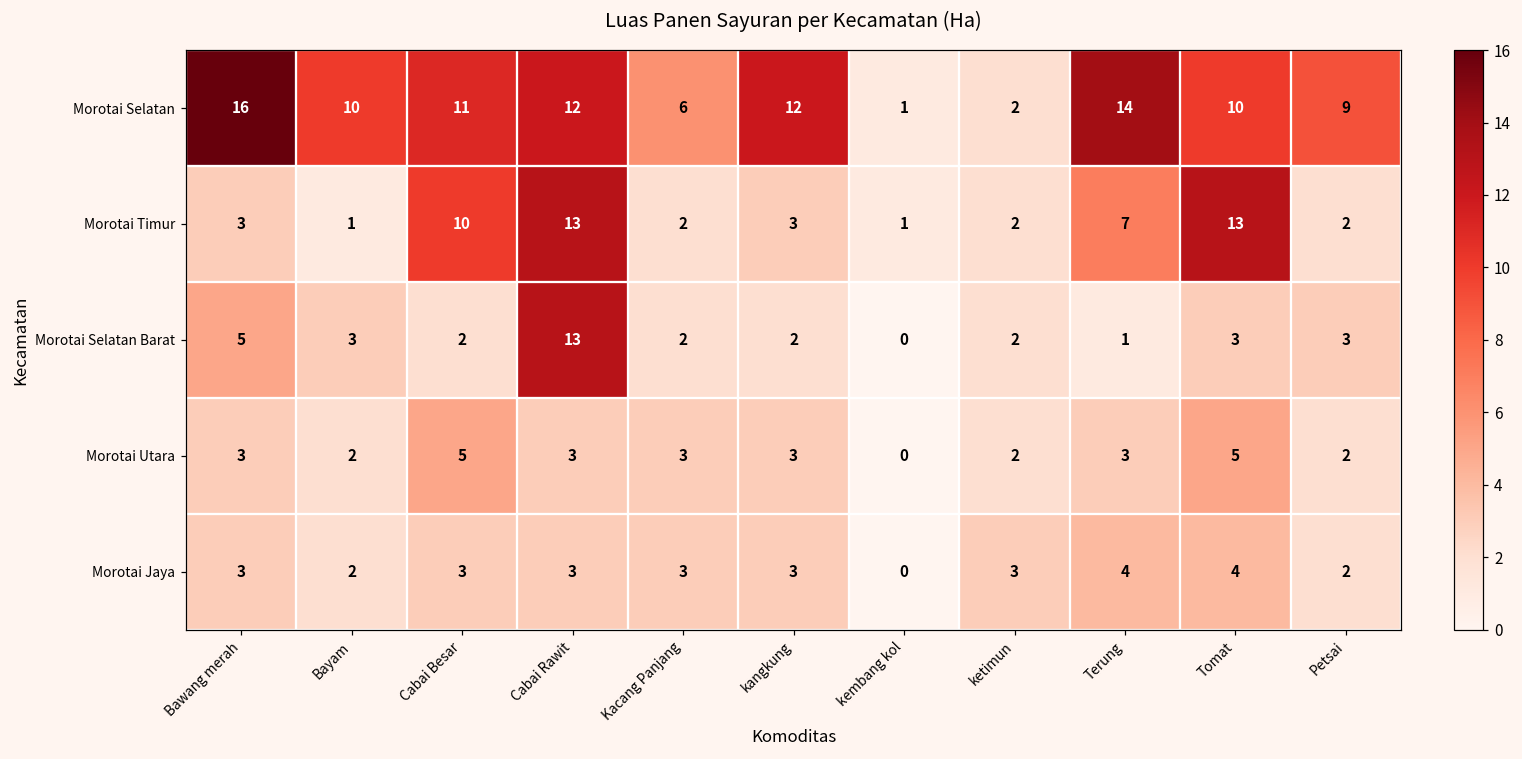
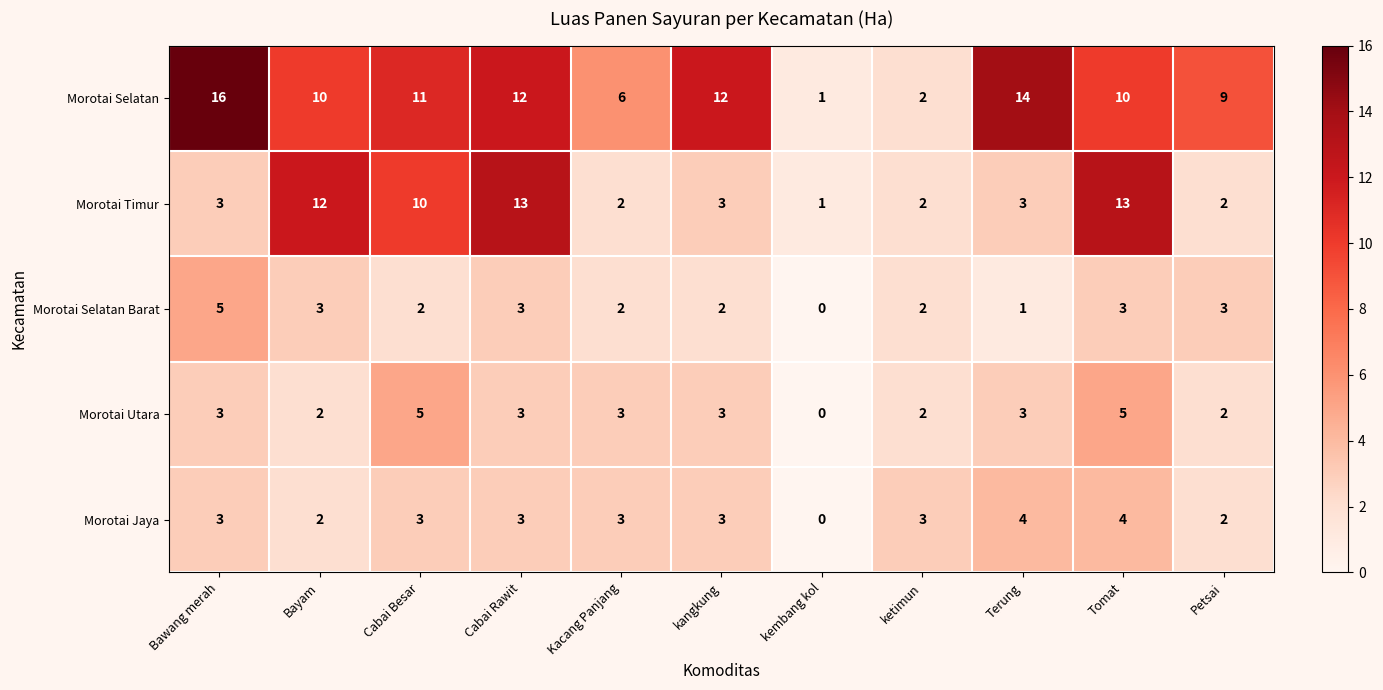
  {
    "Morotai Selatan": {
      "Bawang merah": 16,
      "Bayam": 10,
      "Cabai Besar": 11,
      "Cabai Rawit": 12,
      "Kacang Panjang": 6,
      "kangkung": 12,
      "kembang kol": 1,
      "ketimun": 2,
      "Terung": 14,
      "Tomat": 10,
      "Petsai": 9
    },
    "Morotai Timur": {
      "Bawang merah": 3,
-     "Bayam": 1,
+     "Bayam": 12,
      "Cabai Besar": 10,
      "Cabai Rawit": 13,
      "Kacang Panjang": 2,
      "kangkung": 3,
      "kembang kol": 1,
      "ketimun": 2,
-     "Terung": 7,
+     "Terung": 3,
      "Tomat": 13,
      "Petsai": 2
    },
    "Morotai Selatan Barat": {
      "Bawang merah": 5,
      "Bayam": 3,
      "Cabai Besar": 2,
-     "Cabai Rawit": 13,
+     "Cabai Rawit": 3,
      "Kacang Panjang": 2,
      "kangkung": 2,
      "kembang kol": 0,
      "ketimun": 2,
      "Terung": 1,
      "Tomat": 3,
      "Petsai": 3
    },
    "Morotai Utara": {
      "Bawang merah": 3,
      "Bayam": 2,
      "Cabai Besar": 5,
      "Cabai Rawit": 3,
      "Kacang Panjang": 3,
      "kangkung": 3,
      "kembang kol": 0,
      "ketimun": 2,
      "Terung": 3,
      "Tomat": 5,
      "Petsai": 2
    },
    "Morotai Jaya": {
      "Bawang merah": 3,
      "Bayam": 2,
      "Cabai Besar": 3,
      "Cabai Rawit": 3,
      "Kacang Panjang": 3,
      "kangkung": 3,
      "kembang kol": 0,
      "ketimun": 3,
      "Terung": 4,
      "Tomat": 4,
      "Petsai": 2
    }
  }
